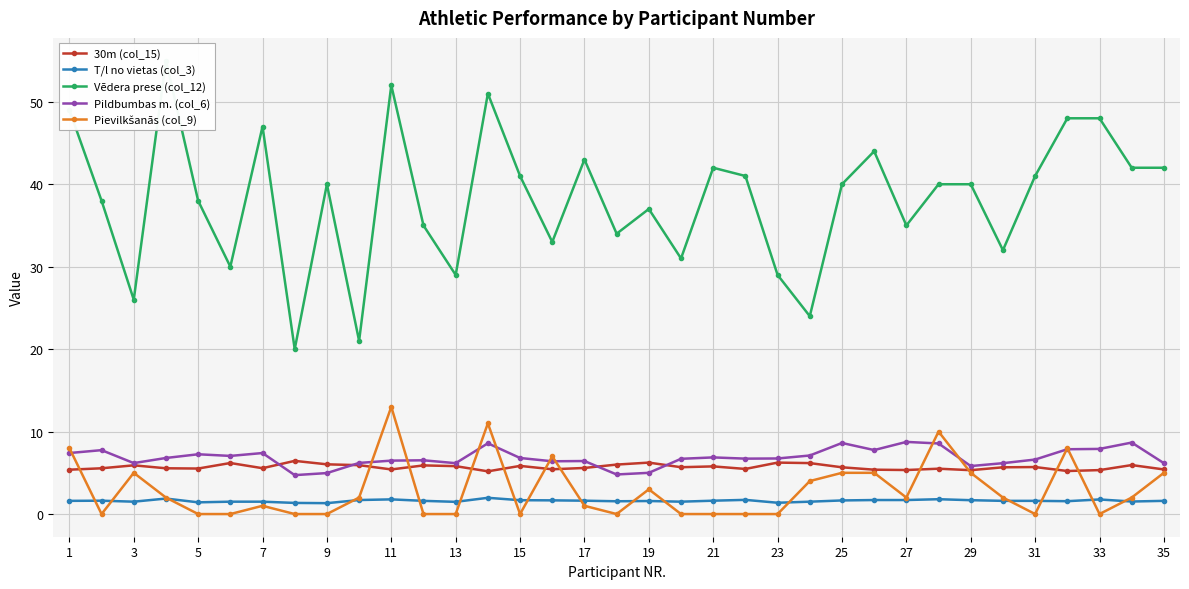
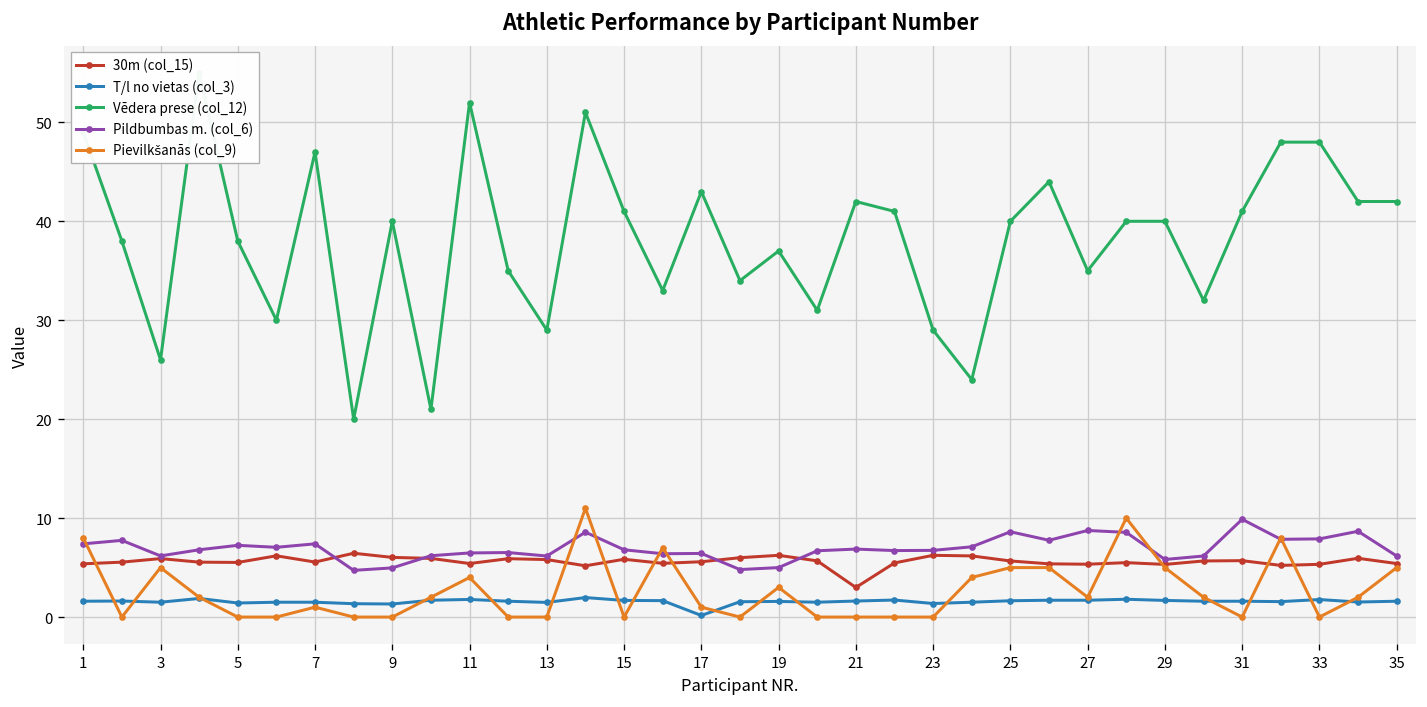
  {
    "30m (col_15)": {
      "1": 5,
      "5": 6,
      "7": 6,
      "9": 6,
      "11": 5,
      "13": 6,
      "15": 6,
      "17": 6,
      "19": 6,
-     "21": 6,
+     "21": 3,
      "23": 6,
      "25": 6,
      "27": 5,
      "29": 5,
      "31": 6,
      "33": 5,
      "35": 5
    },
    "T/l no vietas (col_3)": {
      "1": 2,
      "3": 2,
      "5": 1,
      "7": 2,
      "9": 1,
      "11": 2,
      "13": 1,
      "15": 2,
-     "17": 2,
+     "17": 0,
      "19": 2,
      "21": 2,
      "23": 1,
      "25": 2,
      "29": 2,
      "31": 2,
      "33": 2,
      "35": 2
    },
    "Vēdera prese (col_12)": {
      "3": 26,
      "5": 38,
      "7": 47,
      "9": 40,
      "11": 52,
      "13": 29,
      "15": 41,
      "17": 43,
      "19": 37,
      "21": 42,
      "23": 29,
      "25": 40,
      "27": 35,
      "29": 40,
      "31": 41,
      "33": 48,
      "35": 42
    },
    "Pildbumbas m. (col_6)": {
      "1": 7,
      "5": 7,
      "7": 7,
      "9": 5,
      "11": 6,
      "13": 6,
      "15": 7,
      "17": 6,
      "19": 5,
      "21": 7,
      "23": 7,
      "25": 9,
      "27": 9,
      "29": 6,
-     "31": 7,
+     "31": 10,
      "33": 8,
      "35": 6
    },
    "Pievilkšanās (col_9)": {
      "1": 8,
      "3": 5,
      "5": 0,
      "7": 1,
      "9": 0,
-     "11": 13,
+     "11": 4,
      "13": 0,
      "15": 0,
      "17": 1,
      "19": 3,
      "21": 0,
      "23": 0,
      "25": 5,
      "29": 5,
      "31": 0,
      "33": 0,
      "35": 5
    }
  }
